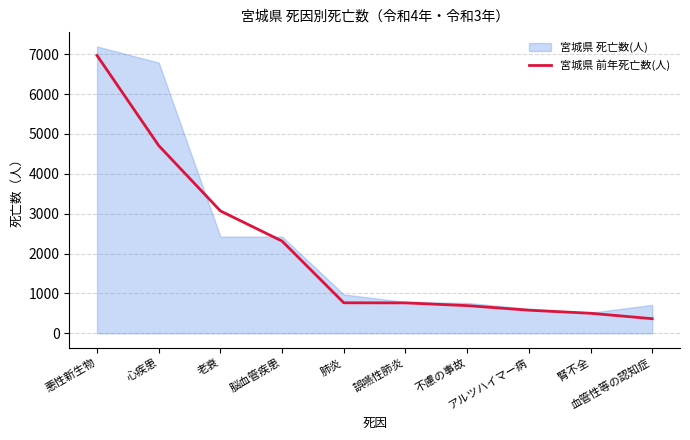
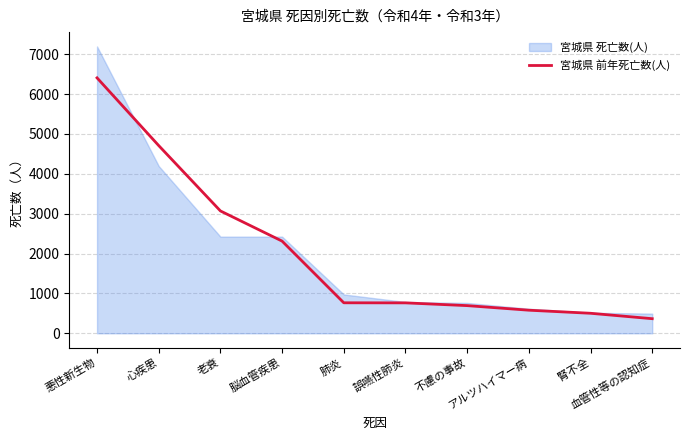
  {
    "宮城県 前年死亡数(人)": {
-     "悪性新生物": 7000,
+     "悪性新生物": 6400,
      "心疾患": 4700,
      "老衰": 3100,
      "脳血管疾患": 2300,
      "肺炎": 800,
      "不慮の事故": 700,
      "血管性等の認知症": 400
    },
    "宮城県 死亡数(人)": {
      "悪性新生物": 7200,
-     "心疾患": 6800,
+     "心疾患": 4200,
      "老衰": 2400,
      "脳血管疾患": 2400,
      "肺炎": 1000,
      "不慮の事故": 800,
-     "血管性等の認知症": 700
+     "血管性等の認知症": 500
    }
  }
